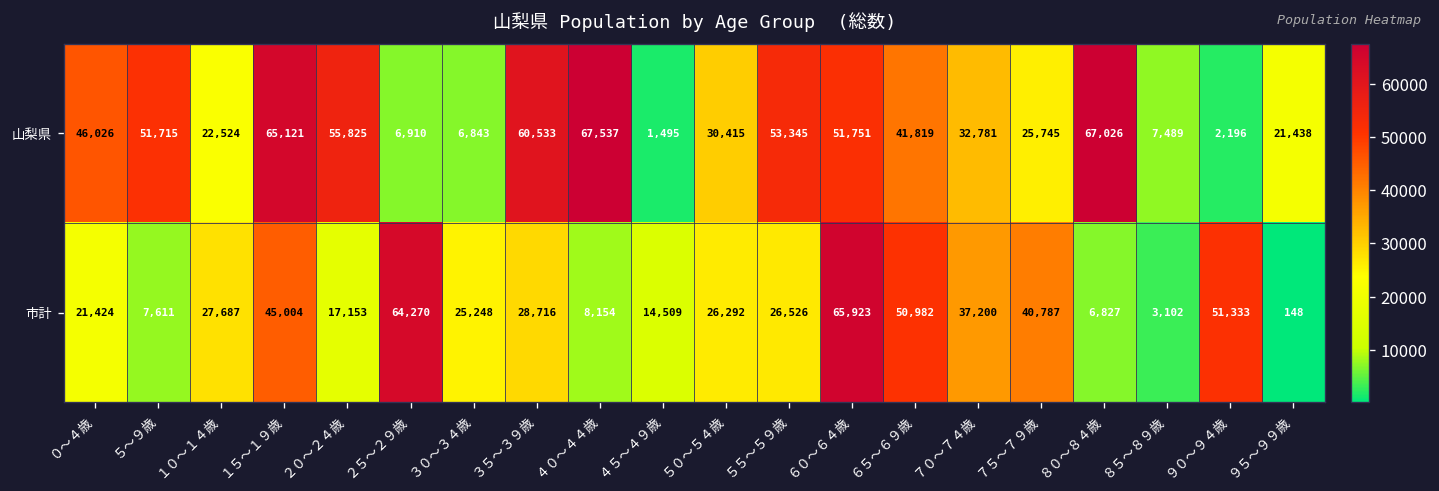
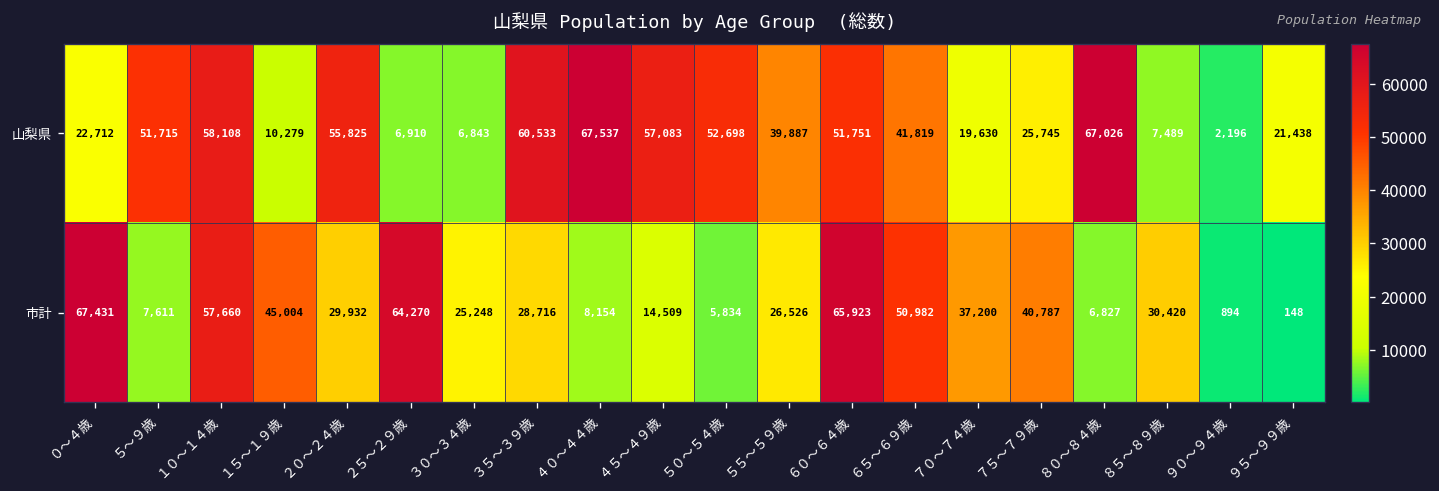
  {
    "山梨県": {
-     "０～４歳": "46,026",
+     "０～４歳": "22,712",
      "５～９歳": "51,715",
-     "１０～１４歳": "22,524",
-     "１５～１９歳": "65,121",
+     "１０～１４歳": "58,108",
+     "１５～１９歳": "10,279",
      "２０～２４歳": "55,825",
      "２５～２９歳": "6,910",
      "３０～３４歳": "6,843",
      "３５～３９歳": "60,533",
      "４０～４４歳": "67,537",
-     "４５～４９歳": "1,495",
-     "５０～５４歳": "30,415",
-     "５５～５９歳": "53,345",
+     "４５～４９歳": "57,083",
+     "５０～５４歳": "52,698",
+     "５５～５９歳": "39,887",
      "６０～６４歳": "51,751",
      "６５～６９歳": "41,819",
-     "７０～７４歳": "32,781",
+     "７０～７４歳": "19,630",
      "７５～７９歳": "25,745",
      "８０～８４歳": "67,026",
      "８５～８９歳": "7,489",
      "９０～９４歳": "2,196",
      "９５～９９歳": "21,438"
    },
    "市計": {
-     "０～４歳": "21,424",
+     "０～４歳": "67,431",
      "５～９歳": "7,611",
-     "１０～１４歳": "27,687",
+     "１０～１４歳": "57,660",
      "１５～１９歳": "45,004",
-     "２０～２４歳": "17,153",
+     "２０～２４歳": "29,932",
      "２５～２９歳": "64,270",
      "３０～３４歳": "25,248",
      "３５～３９歳": "28,716",
      "４０～４４歳": "8,154",
      "４５～４９歳": "14,509",
-     "５０～５４歳": "26,292",
+     "５０～５４歳": "5,834",
      "５５～５９歳": "26,526",
      "６０～６４歳": "65,923",
      "６５～６９歳": "50,982",
      "７０～７４歳": "37,200",
      "７５～７９歳": "40,787",
      "８０～８４歳": "6,827",
-     "８５～８９歳": "3,102",
-     "９０～９４歳": "51,333",
+     "８５～８９歳": "30,420",
+     "９０～９４歳": "894",
      "９５～９９歳": "148"
    }
  }
